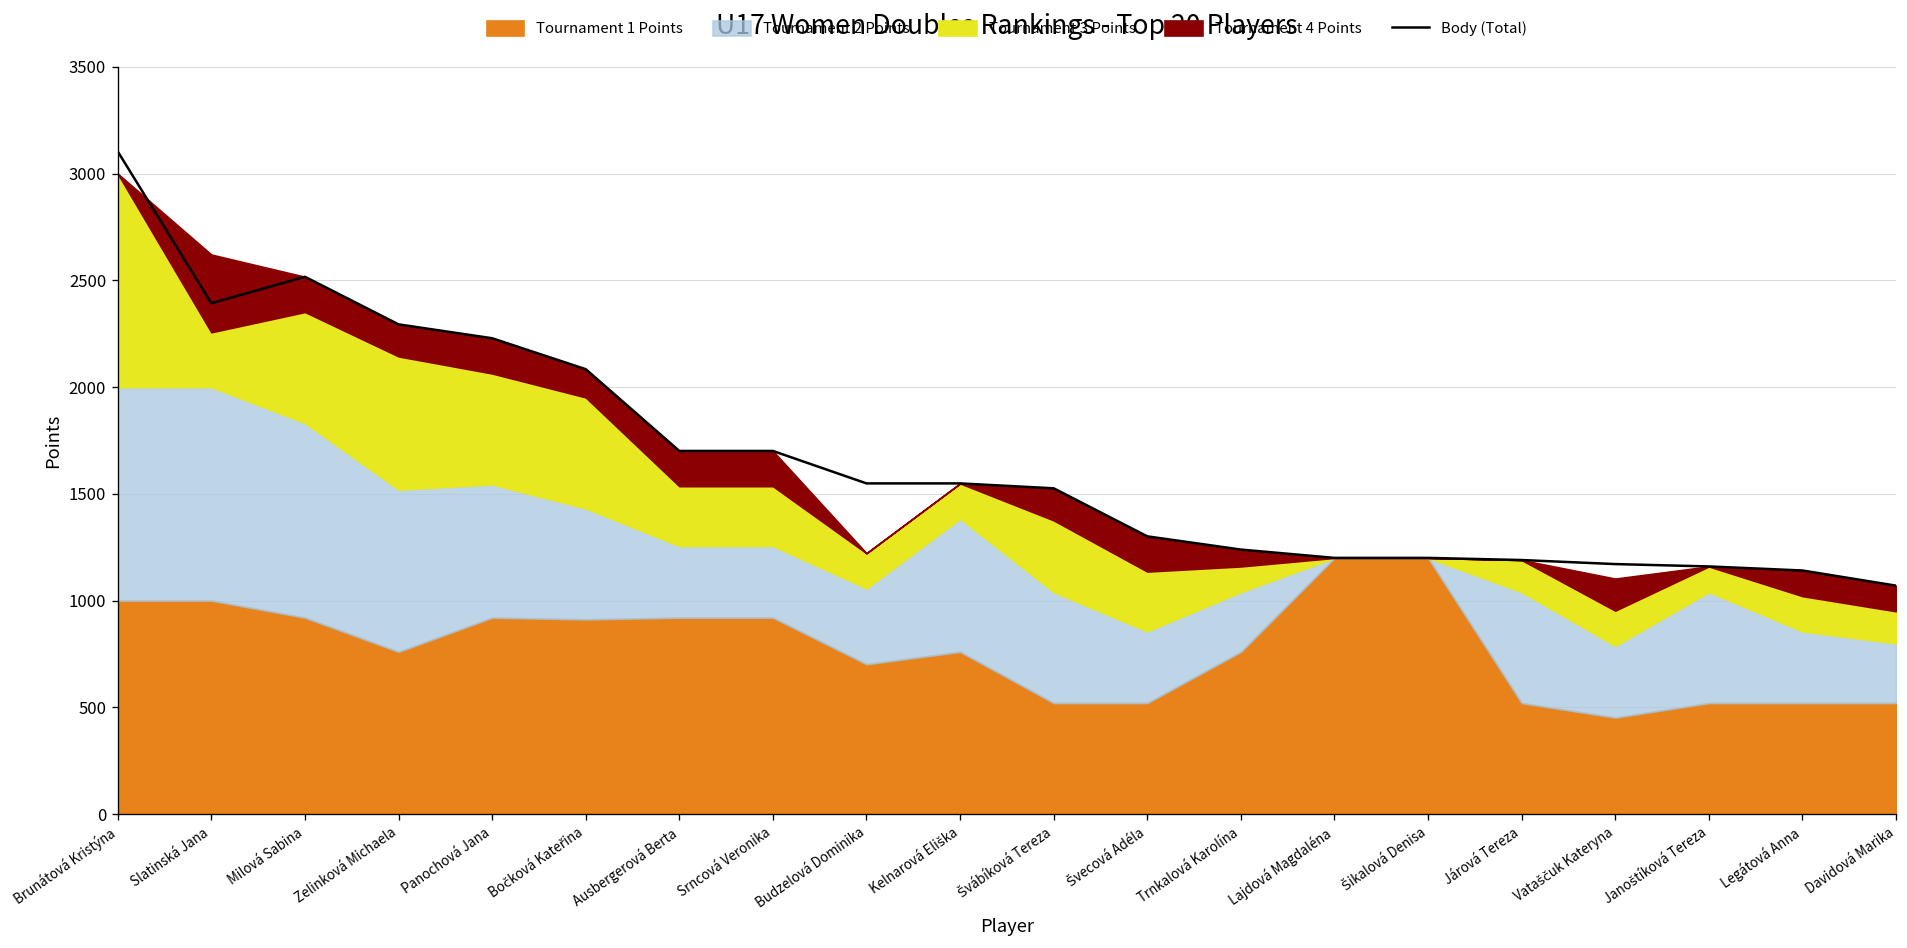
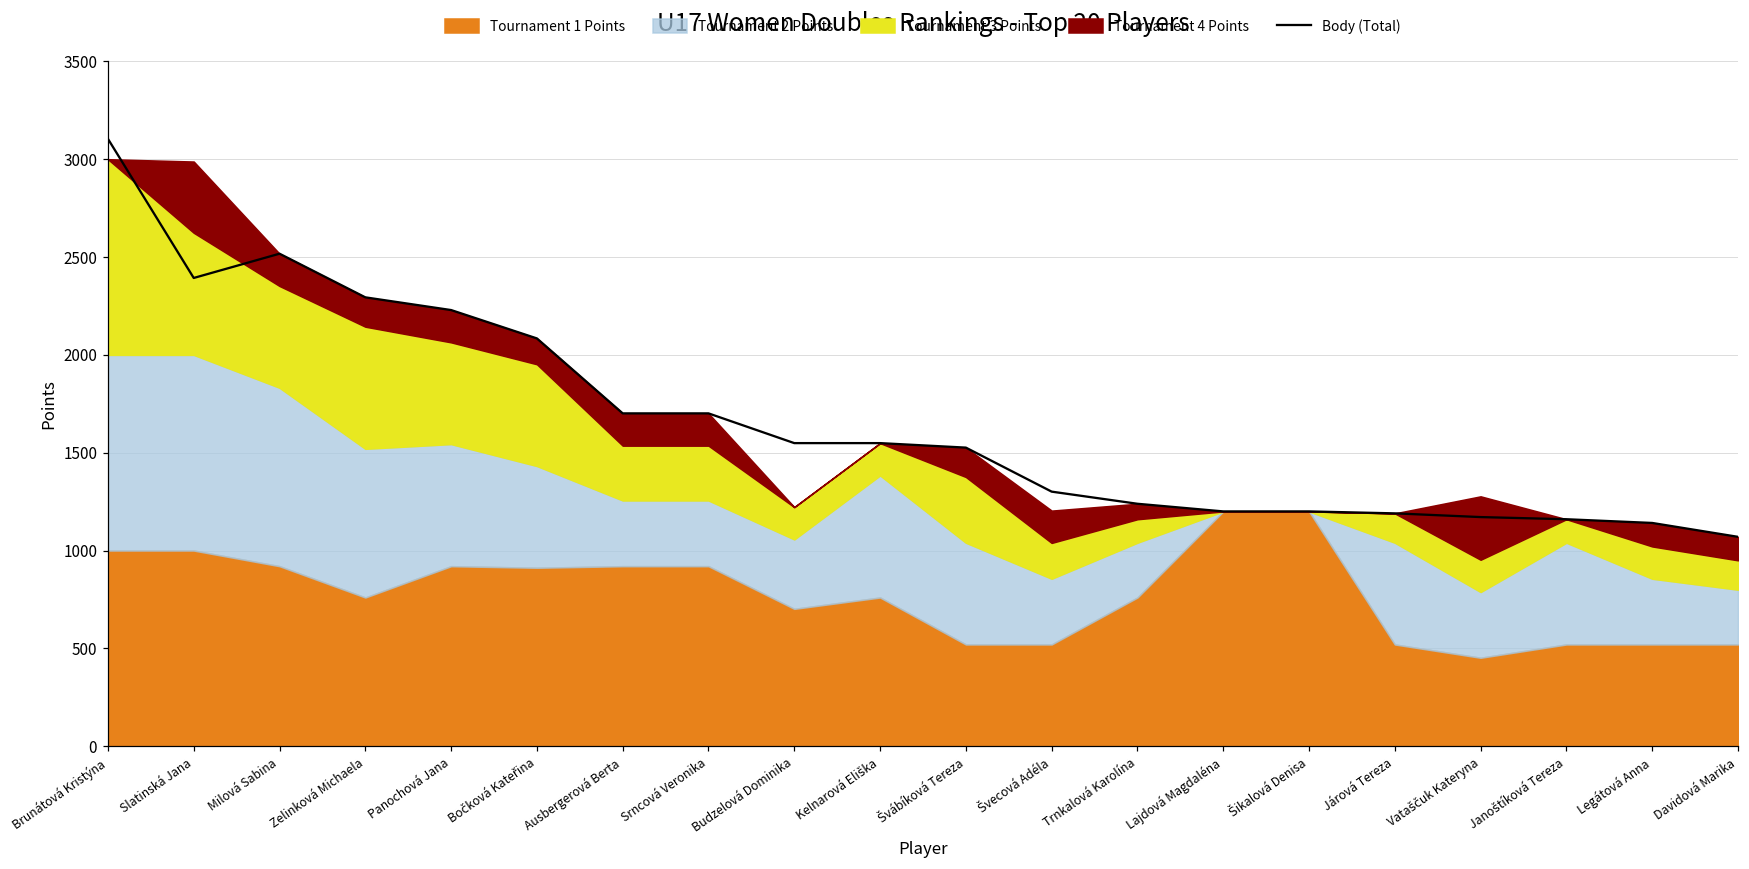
  {
    "Body (Total)": {
      "Brunátová Kristýna": 3100,
      "Slatinská Jana": 2390,
      "Budzelová Dominika": 1550,
      "Vataščuk Kateryna": 1170
    },
    "Tournament 1 Points": {
      "Brunátová Kristýna": 1000,
      "Slatinská Jana": 1000,
      "Milová Sabina": 920,
      "Zelinková Michaela": 760,
      "Panochová Jana": 920,
      "Bočková Kateřina": 910,
      "Ausbergerová Berta": 920,
      "Srncová Veronika": 920,
      "Budzelová Dominika": 700,
      "Kelnarová Eliška": 760,
      "Švábíková Tereza": 520,
      "Švecová Adéla": 520,
      "Trnkalová Karolína": 760,
      "Járová Tereza": 520,
      "Vataščuk Kateryna": 450,
      "Janoštíková Tereza": 520,
      "Legátová Anna": 520,
      "Davidová Marika": 520
    },
    "Tournament 3 Points": {
-     "Slatinská Jana": 260,
-     "Švecová Adéla": 280
+     "Slatinská Jana": 620,
+     "Švecová Adéla": 180
    },
    "Tournament 4 Points": {
      "Slatinská Jana": 360,
-     "Vataščuk Kateryna": 150
+     "Vataščuk Kateryna": 320
    }
  }
